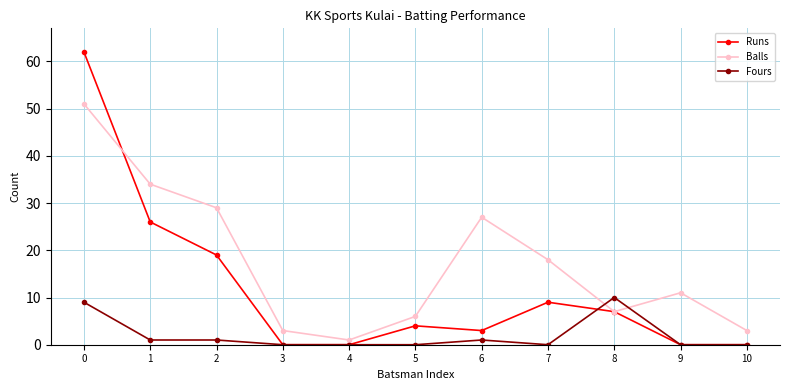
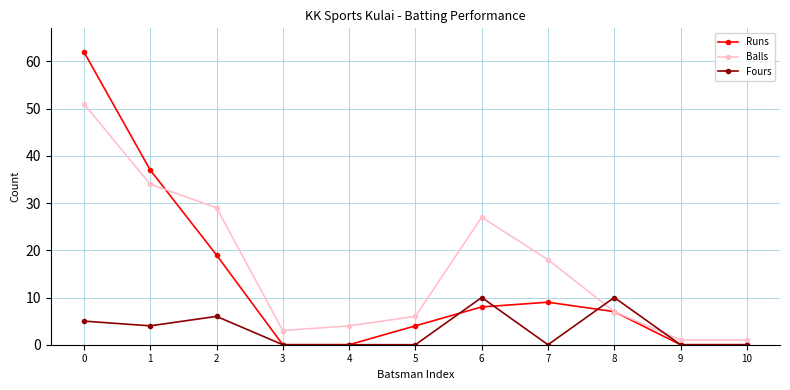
  {
    "Runs": {
      "0": 62,
-     "1": 26,
+     "1": 37,
      "2": 19,
      "5": 4,
-     "6": 3,
+     "6": 8,
      "7": 9
    },
    "Balls": {
      "0": 51,
      "1": 34,
      "2": 29,
      "3": 3,
-     "4": 1,
+     "4": 4,
      "5": 6,
      "6": 27,
      "7": 18,
-     "9": 11,
-     "10": 3
+     "9": 1,
+     "10": 1
    },
    "Fours": {
-     "0": 9,
-     "1": 1,
-     "2": 1,
+     "0": 5,
+     "1": 4,
+     "2": 6,
      "5": 0,
-     "6": 1,
+     "6": 10,
      "7": 0,
      "8": 10
    }
  }
